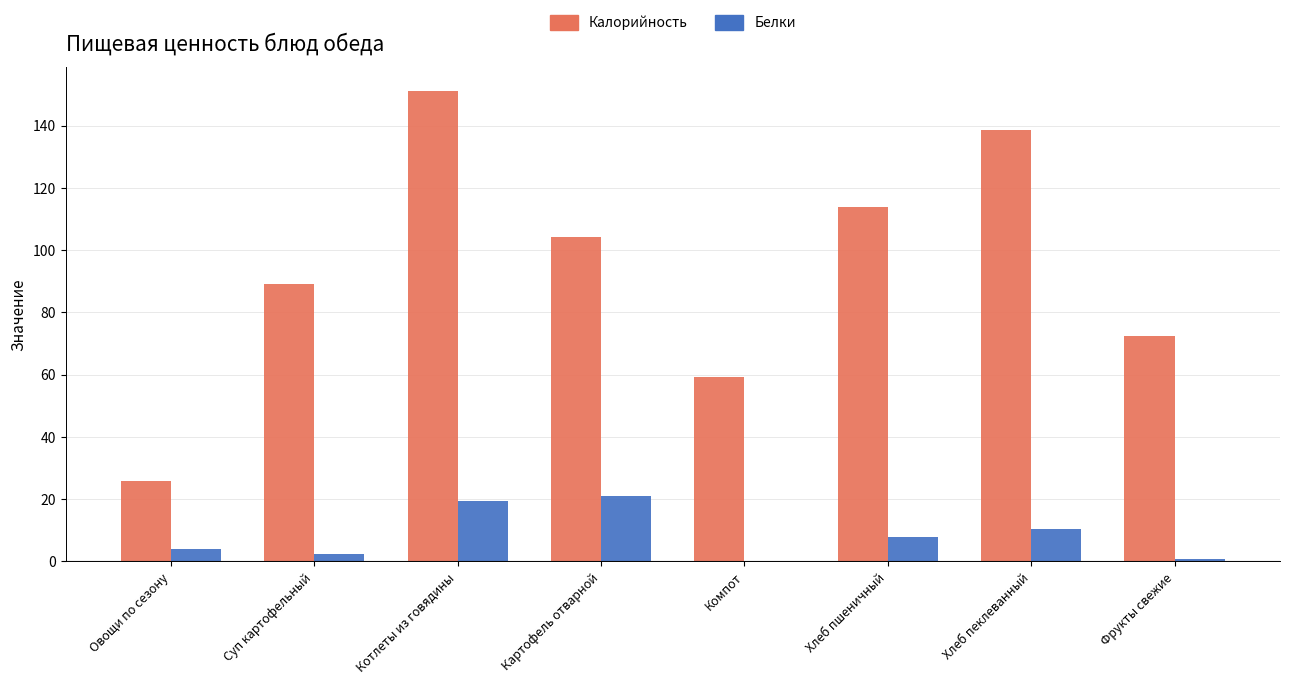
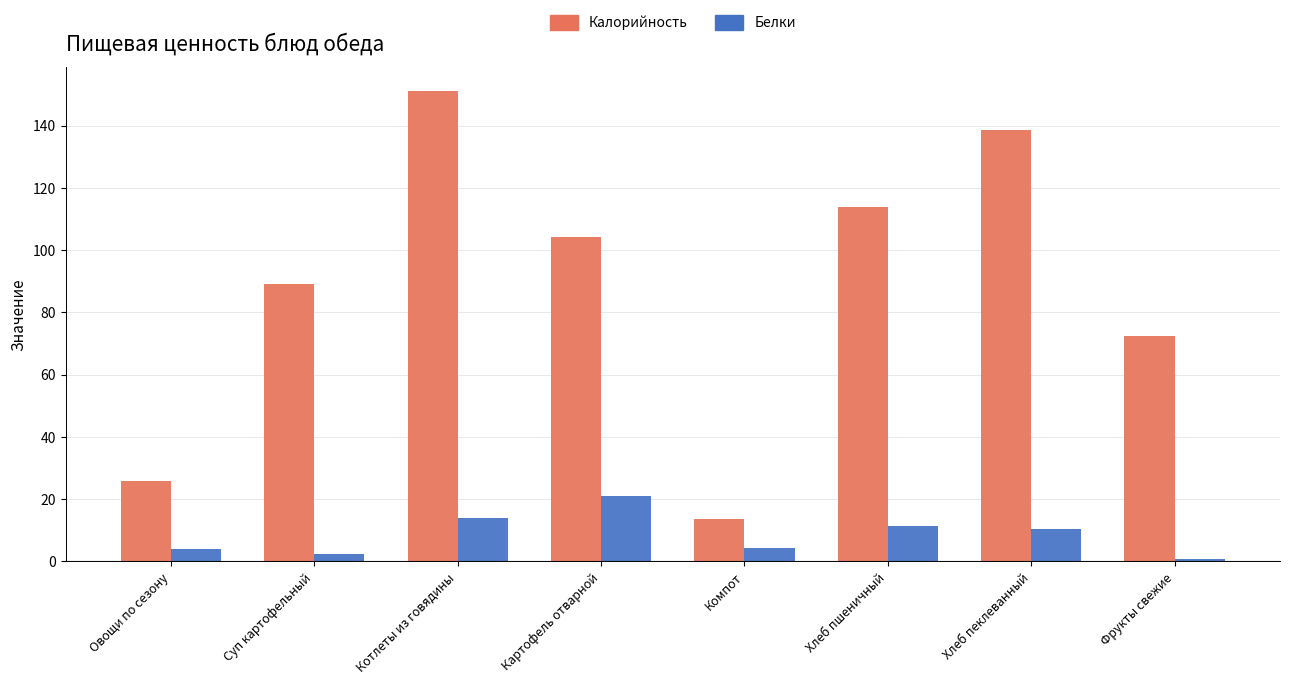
  {
    "Калорийность": {
      "Овощи по сезону": 26,
      "Суп картофельный": 89,
      "Котлеты из говядины": 151,
      "Картофель отварной": 104,
-     "Компот": 59,
+     "Компот": 14,
      "Хлеб пшеничный": 114,
      "Хлеб пеклеванный": 139,
      "Фрукты свежие": 72
    },
    "Белки": {
      "Овощи по сезону": 4,
      "Суп картофельный": 2,
-     "Котлеты из говядины": 19,
+     "Котлеты из говядины": 14,
      "Картофель отварной": 21,
-     "Компот": 0,
-     "Хлеб пшеничный": 8,
+     "Компот": 4,
+     "Хлеб пшеничный": 11,
      "Хлеб пеклеванный": 11
    }
  }
